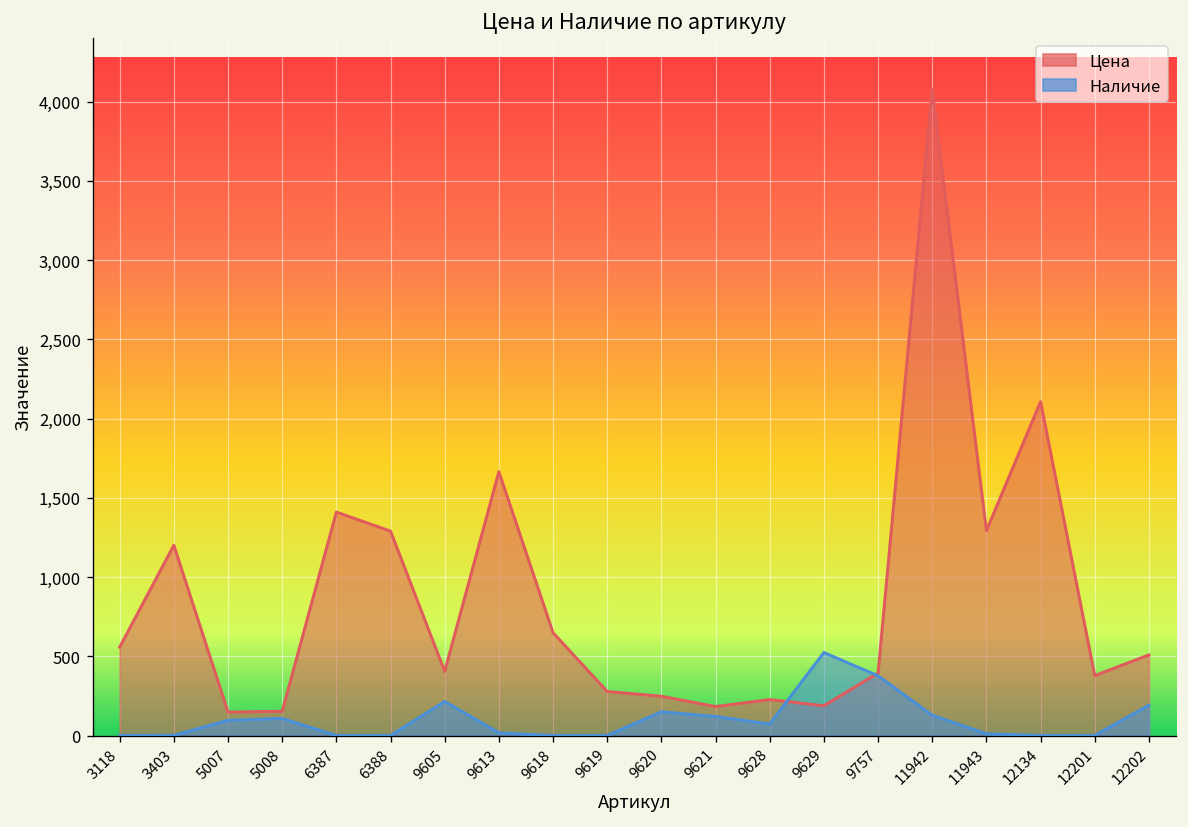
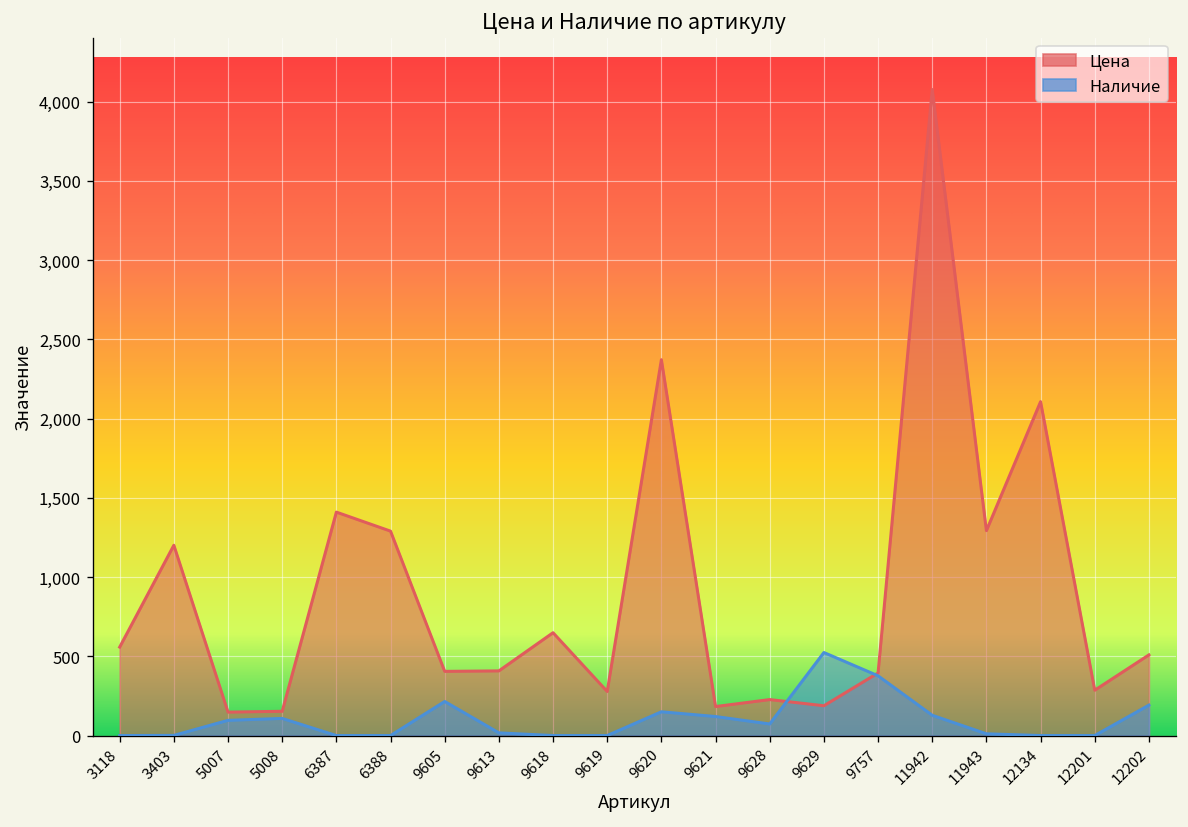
  {
    "Цена": {
      "3118": "560",
      "3403": "1,200",
      "5007": "150",
      "5008": "150",
      "6387": "1,410",
      "6388": "1,290",
      "9605": "410",
-     "9613": "1,670",
+     "9613": "410",
      "9618": "650",
      "9619": "280",
-     "9620": "250",
+     "9620": "2,370",
      "9621": "180",
      "9628": "230",
      "9629": "190",
      "11942": "4,080",
      "11943": "1,290",
      "12134": "2,110",
-     "12201": "380",
+     "12201": "290",
      "12202": "510"
    },
    "Наличие": {
      "3118": "0",
      "3403": "0",
      "5007": "100",
      "5008": "110",
      "6387": "0",
      "6388": "0",
      "9605": "220",
      "9613": "20",
      "9618": "0",
      "9619": "0",
      "9620": "150",
      "9621": "120",
      "9628": "70",
      "9629": "520",
      "11942": "130",
      "11943": "10",
      "12134": "0",
      "12201": "0",
      "12202": "190"
    }
  }
